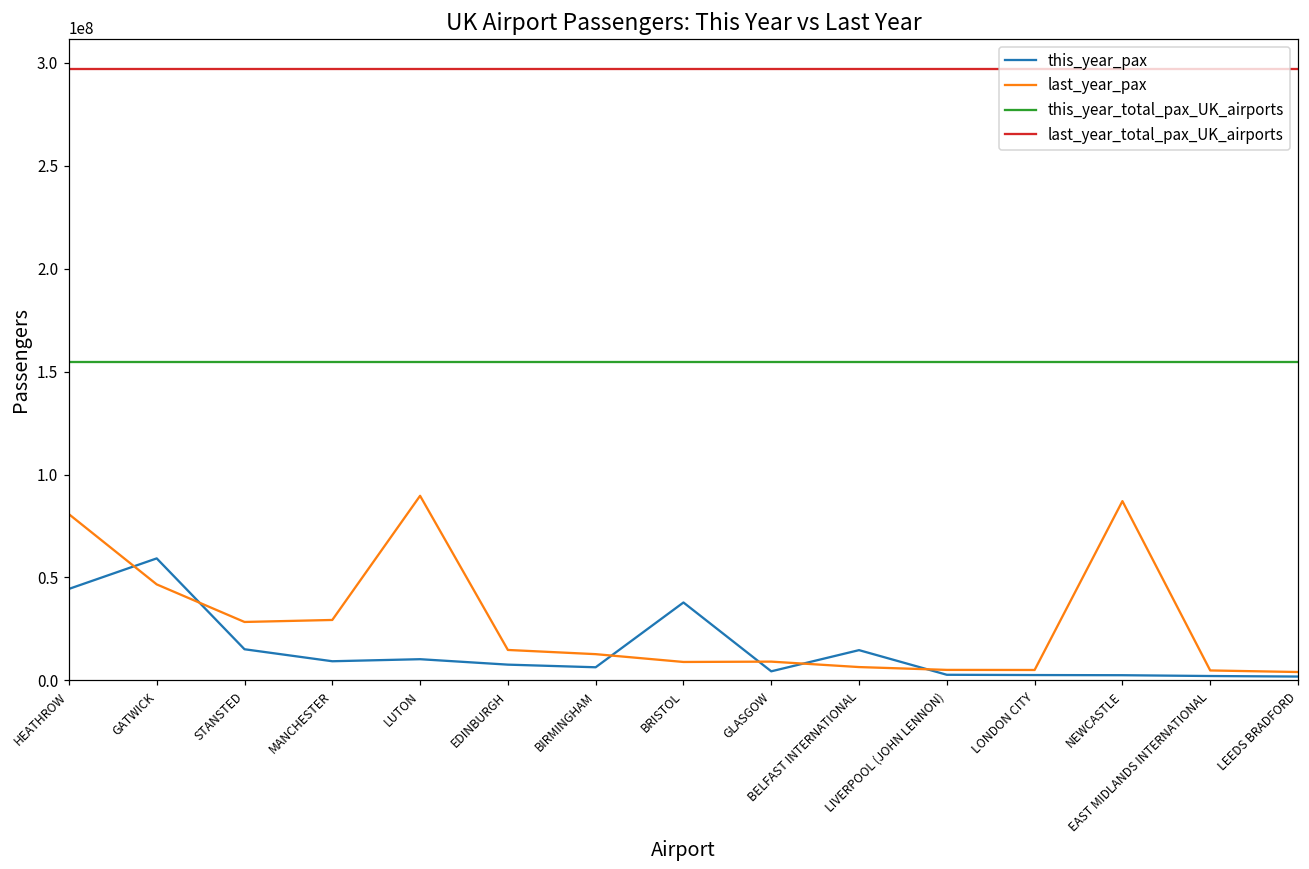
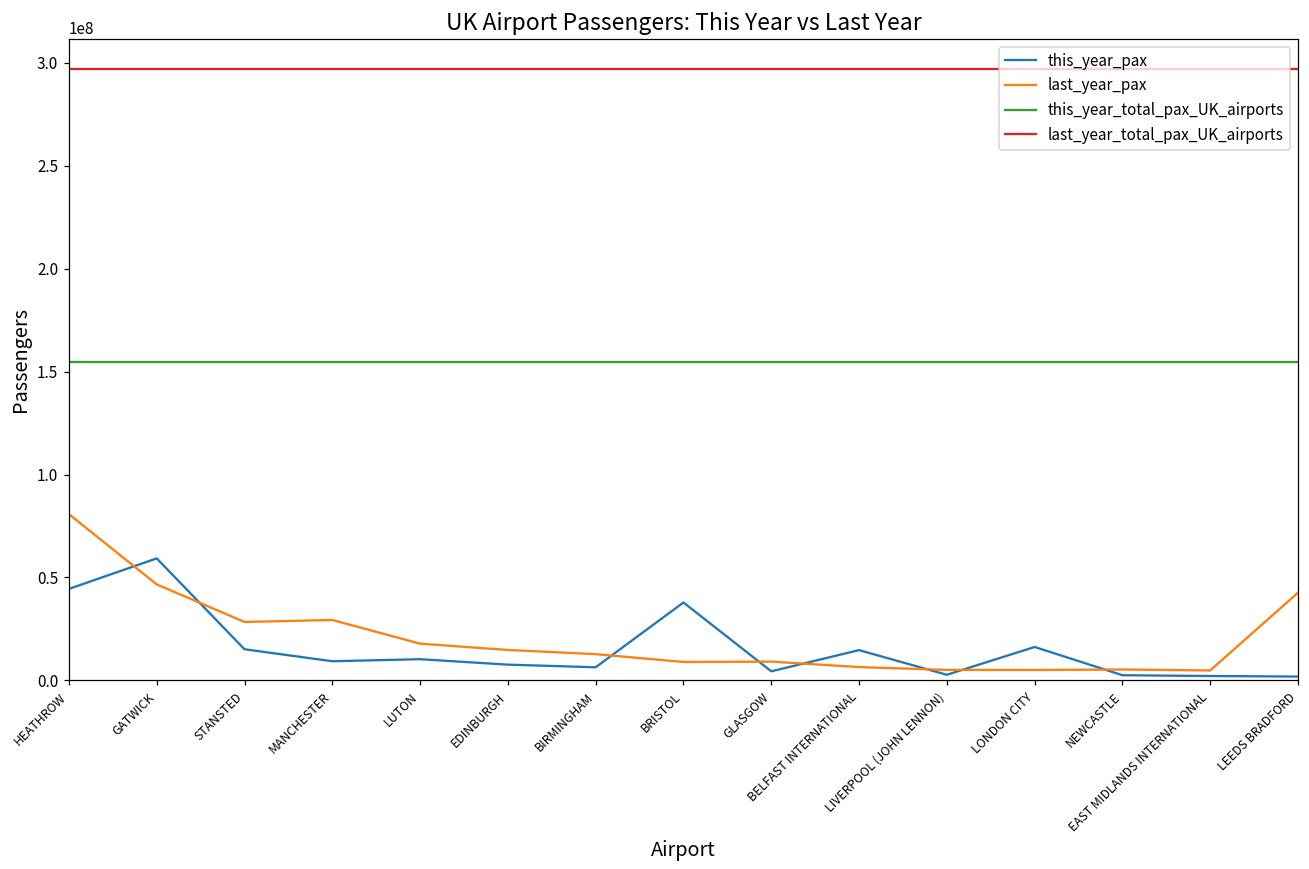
  {
    "this_year_pax": {
      "HEATHROW": 44000000,
      "GATWICK": 59000000,
      "STANSTED": 15000000,
      "MANCHESTER": 9000000,
      "LUTON": 10000000,
      "EDINBURGH": 8000000,
      "BIRMINGHAM": 6000000,
      "BRISTOL": 38000000,
      "GLASGOW": 4000000,
      "BELFAST INTERNATIONAL": 15000000,
      "LIVERPOOL (JOHN LENNON)": 3000000,
-     "LONDON CITY": 3000000,
+     "LONDON CITY": 16000000,
      "NEWCASTLE": 2000000,
      "EAST MIDLANDS INTERNATIONAL": 2000000,
      "LEEDS BRADFORD": 2000000
    },
    "last_year_pax": {
      "HEATHROW": 81000000,
      "GATWICK": 47000000,
      "STANSTED": 28000000,
      "MANCHESTER": 29000000,
-     "LUTON": 90000000,
+     "LUTON": 18000000,
      "EDINBURGH": 15000000,
      "BIRMINGHAM": 13000000,
      "BRISTOL": 9000000,
      "GLASGOW": 9000000,
      "BELFAST INTERNATIONAL": 6000000,
      "LIVERPOOL (JOHN LENNON)": 5000000,
      "LONDON CITY": 5000000,
-     "NEWCASTLE": 87000000,
+     "NEWCASTLE": 5000000,
      "EAST MIDLANDS INTERNATIONAL": 5000000,
-     "LEEDS BRADFORD": 4000000
+     "LEEDS BRADFORD": 43000000
    },
    "this_year_total_pax_UK_airports": {
      "HEATHROW": 155000000,
      "GATWICK": 155000000,
      "STANSTED": 155000000,
      "MANCHESTER": 155000000,
      "LUTON": 155000000,
      "EDINBURGH": 155000000,
      "BIRMINGHAM": 155000000,
      "BRISTOL": 155000000,
      "GLASGOW": 155000000,
      "BELFAST INTERNATIONAL": 155000000,
      "LIVERPOOL (JOHN LENNON)": 155000000,
      "LONDON CITY": 155000000,
      "NEWCASTLE": 155000000,
      "EAST MIDLANDS INTERNATIONAL": 155000000,
      "LEEDS BRADFORD": 155000000
    },
    "last_year_total_pax_UK_airports": {
      "HEATHROW": 297000000,
      "GATWICK": 297000000,
      "STANSTED": 297000000,
      "MANCHESTER": 297000000,
      "LUTON": 297000000,
      "EDINBURGH": 297000000,
      "BIRMINGHAM": 297000000,
      "BRISTOL": 297000000,
      "GLASGOW": 297000000,
      "BELFAST INTERNATIONAL": 297000000,
      "LIVERPOOL (JOHN LENNON)": 297000000,
      "LEEDS BRADFORD": 297000000
    }
  }
